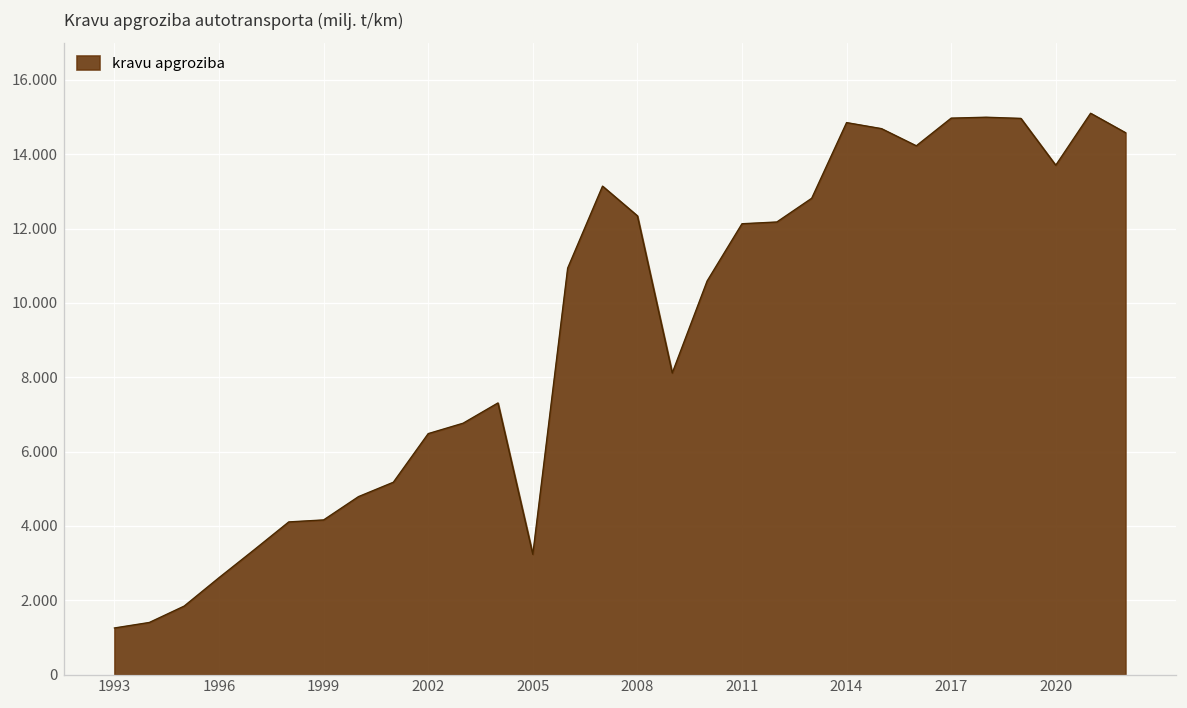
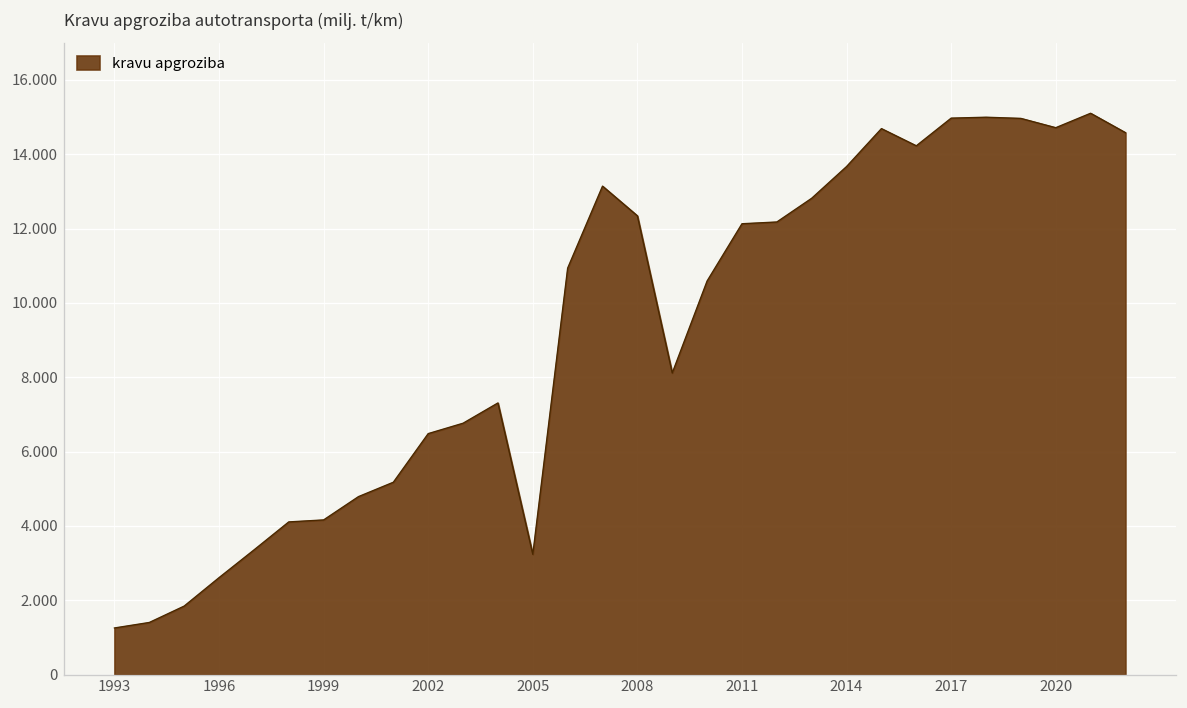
  {
    "1993": 1.3,
    "1996": 2.6,
    "1999": 4.2,
    "2002": 6.5,
    "2005": 3.2,
    "2008": 12.3,
    "2011": 12.1,
-   "2014": 14.9,
+   "2014": 13.7,
    "2017": 15.0,
-   "2020": 13.7
+   "2020": 14.7
  }
